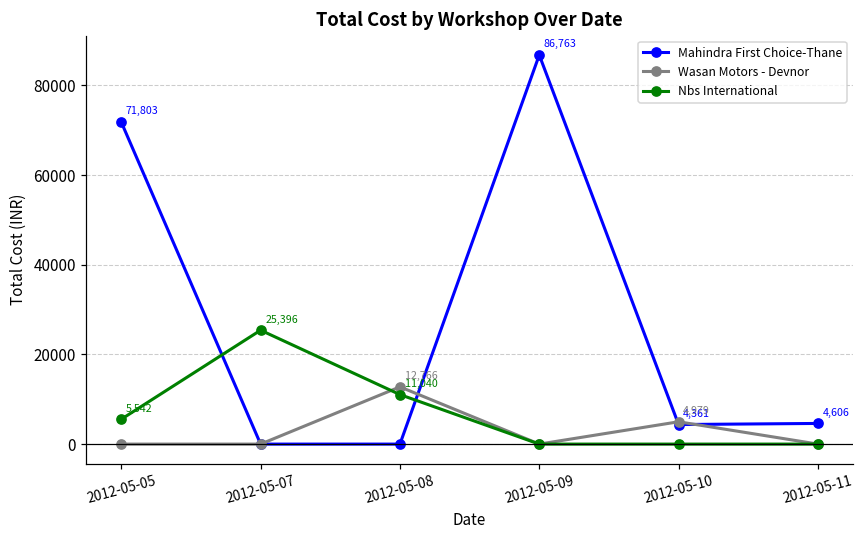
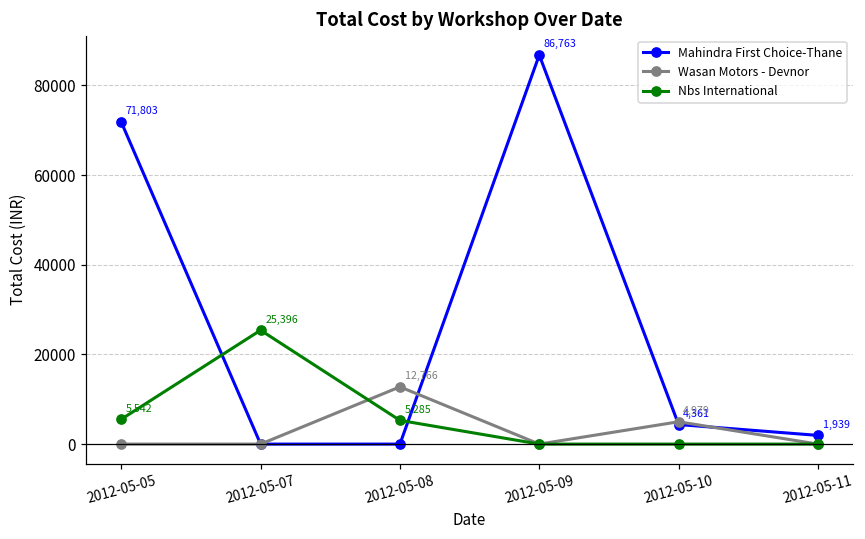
  {
    "Mahindra First Choice-Thane": {
      "2012-05-05": "71,803",
      "2012-05-09": "86,763",
-     "2012-05-11": "4,606"
+     "2012-05-11": "1,939"
    },
    "Wasan Motors - Devnor": {
      "2012-05-08": "12,766"
    },
    "Nbs International": {
      "2012-05-05": "5,542",
      "2012-05-07": "25,396",
-     "2012-05-08": "11,040"
+     "2012-05-08": "5,285"
    }
  }
